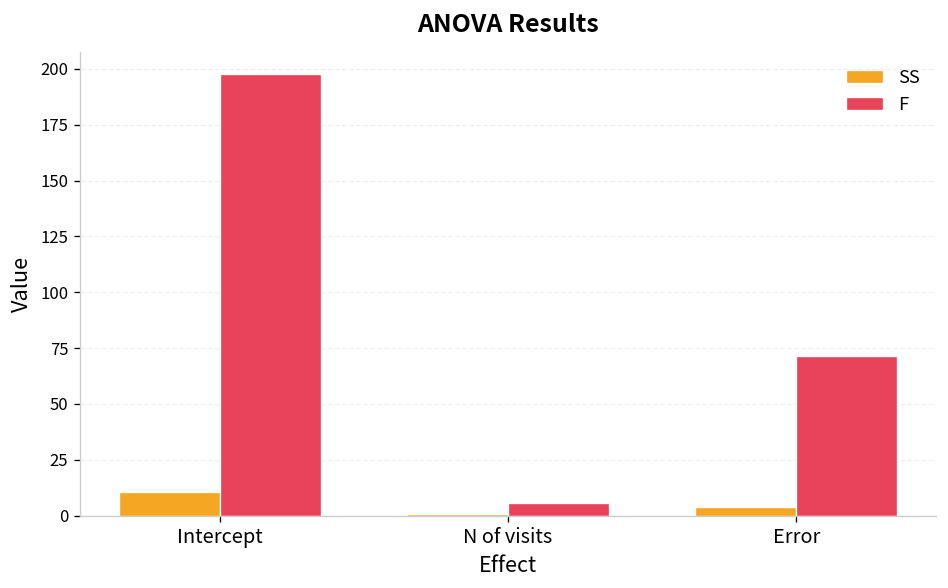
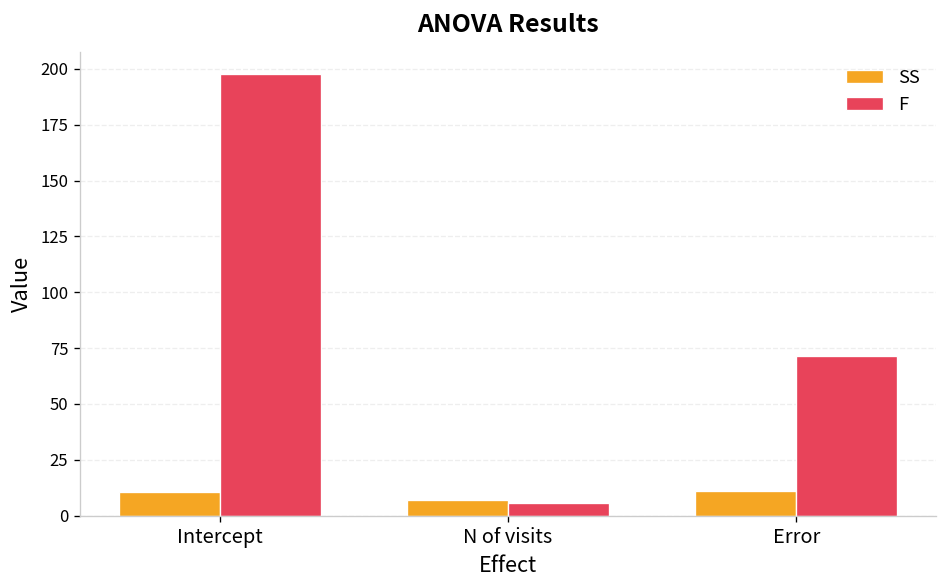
  {
    "SS": {
      "Intercept": 11,
-     "N of visits": 1,
-     "Error": 4
+     "N of visits": 7,
+     "Error": 11
    },
    "F": {
      "Intercept": 197,
      "N of visits": 5,
      "Error": 72
    }
  }
